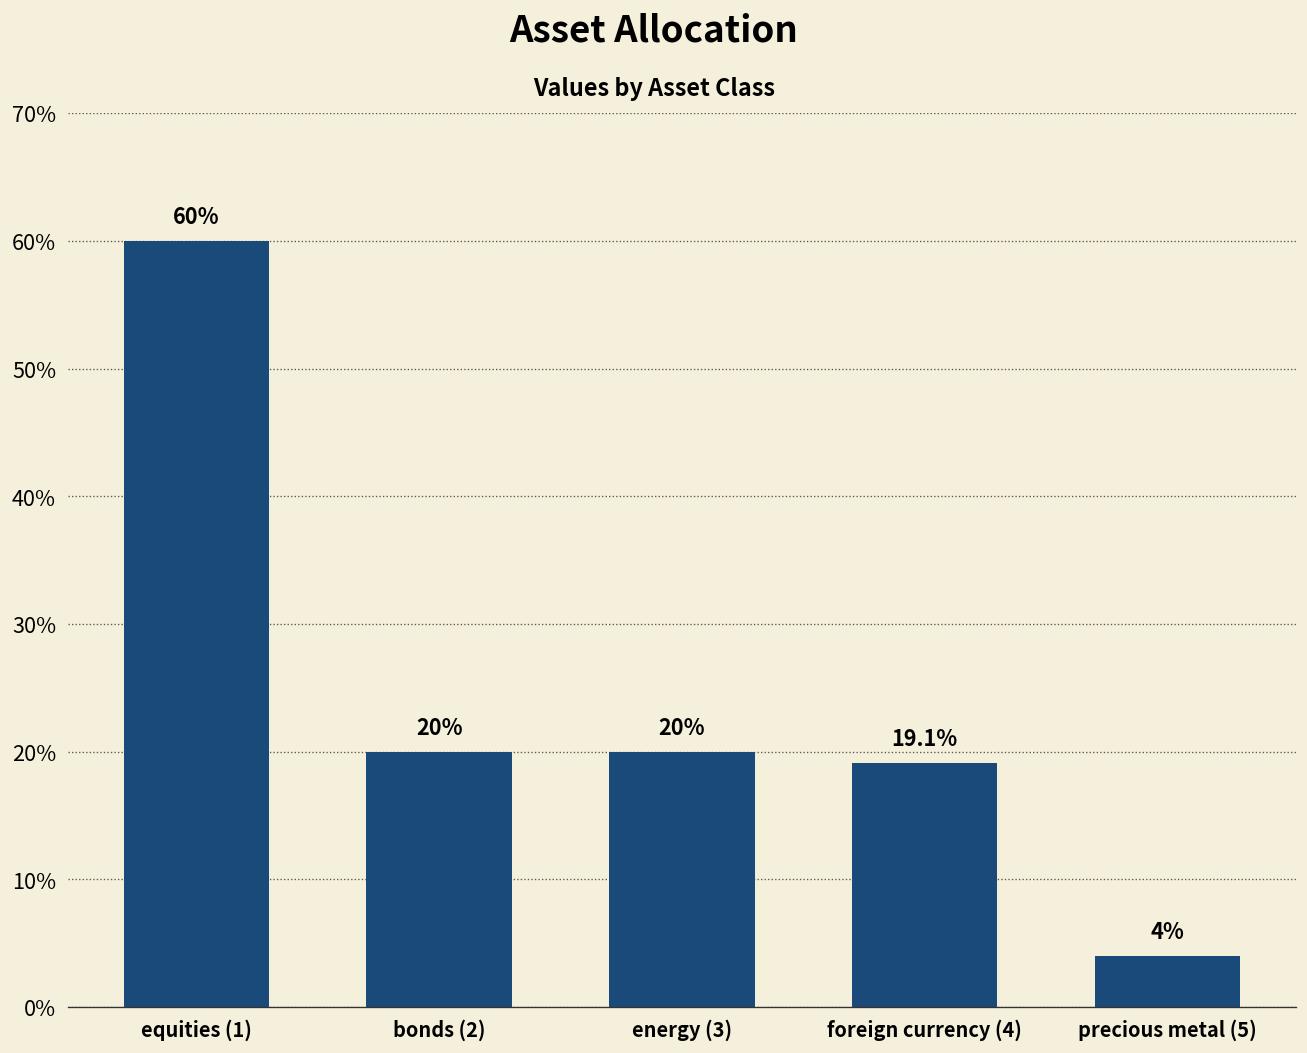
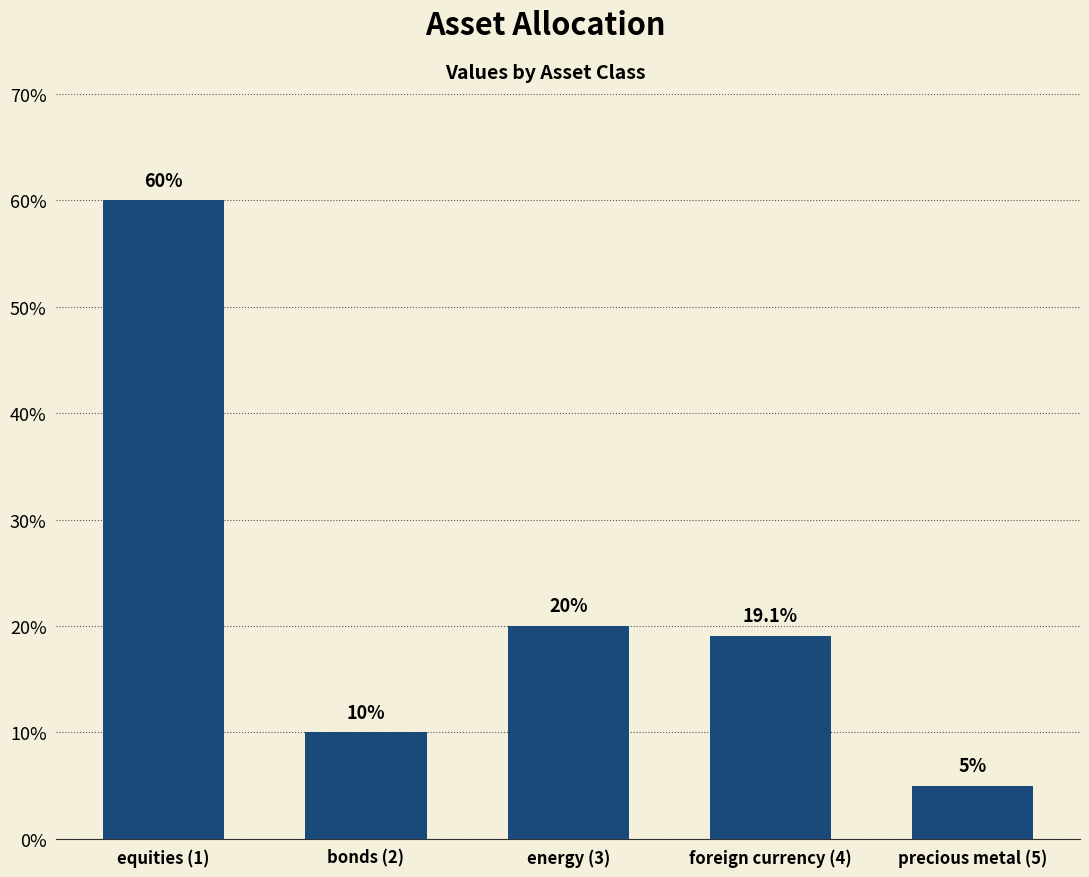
  {
    "equities (1)": "60%",
-   "bonds (2)": "20%",
+   "bonds (2)": "10%",
    "energy (3)": "20%",
    "foreign currency (4)": "19.1%",
-   "precious metal (5)": "4%"
+   "precious metal (5)": "5%"
  }
